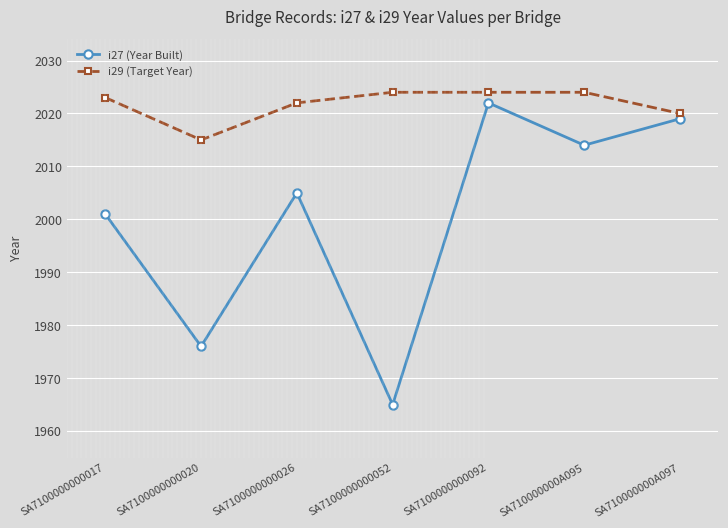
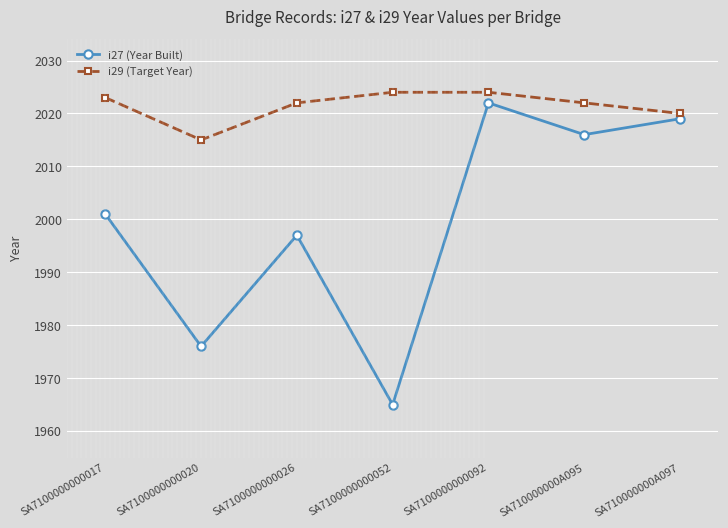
  {
    "i27 (Year Built)": {
      "SA7100000000017": 2001,
      "SA7100000000020": 1976,
-     "SA7100000000026": 2005,
+     "SA7100000000026": 1997,
      "SA7100000000052": 1965,
      "SA7100000000092": 2022,
-     "SA710000000A095": 2014,
+     "SA710000000A095": 2016,
      "SA710000000A097": 2019
    },
    "i29 (Target Year)": {
      "SA7100000000017": 2023,
      "SA7100000000020": 2015,
      "SA7100000000026": 2022,
      "SA7100000000052": 2024,
      "SA7100000000092": 2024,
-     "SA710000000A095": 2024,
+     "SA710000000A095": 2022,
      "SA710000000A097": 2020
    }
  }
